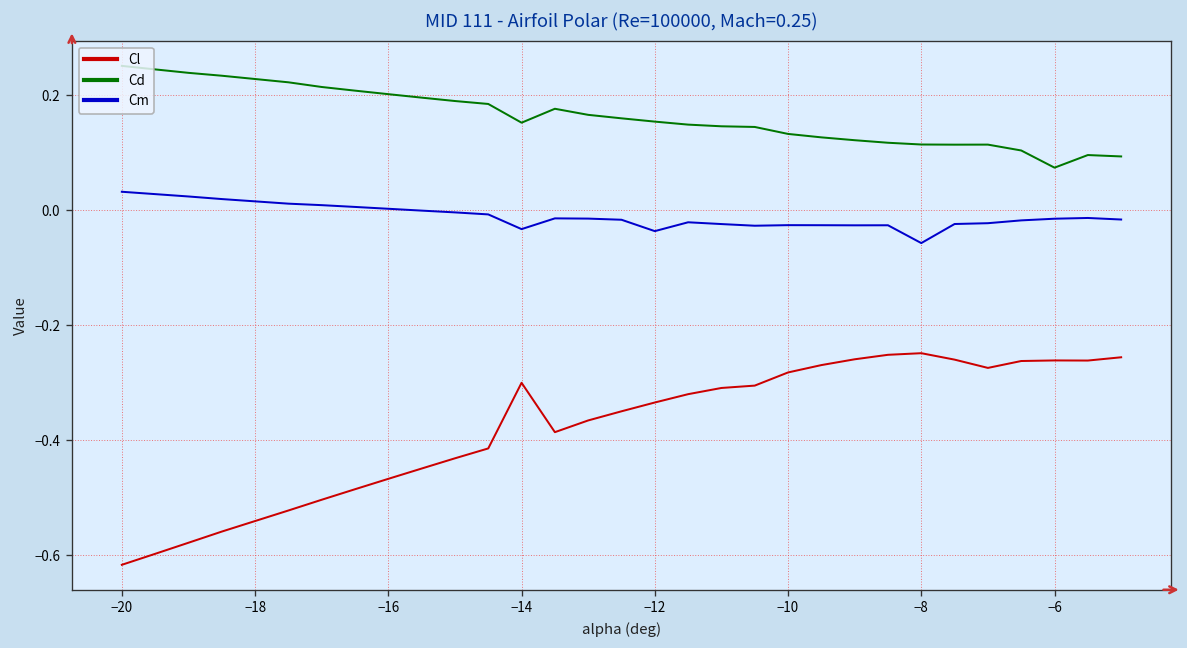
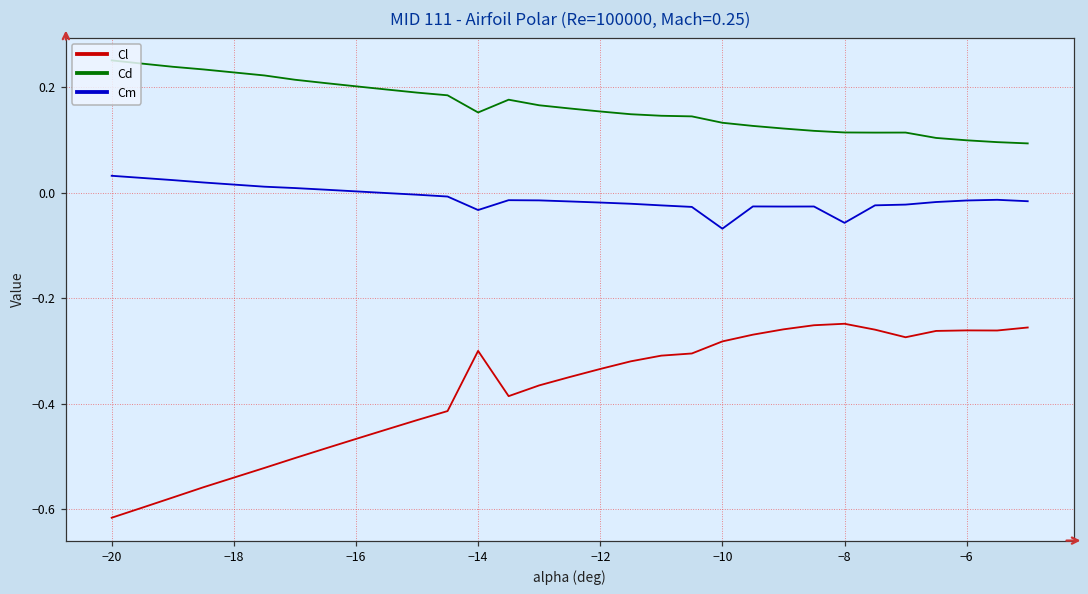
  {
    "Cl": {
      "−20": -0.62,
      "−16": -0.47,
      "−14": -0.30,
      "−12": -0.33,
      "−10": -0.28,
      "−8": -0.25,
      "−6": -0.26
    },
    "Cd": {
      "−16": 0.20,
      "−14": 0.15,
      "−12": 0.15,
      "−10": 0.13,
      "−8": 0.11,
-     "−6": 0.07
+     "−6": 0.10
    },
    "Cm": {
      "−20": 0.03,
      "−16": 0.00,
      "−14": -0.03,
-     "−12": -0.04,
-     "−10": -0.03,
+     "−12": -0.02,
+     "−10": -0.07,
      "−8": -0.06,
      "−6": -0.01
    }
  }
